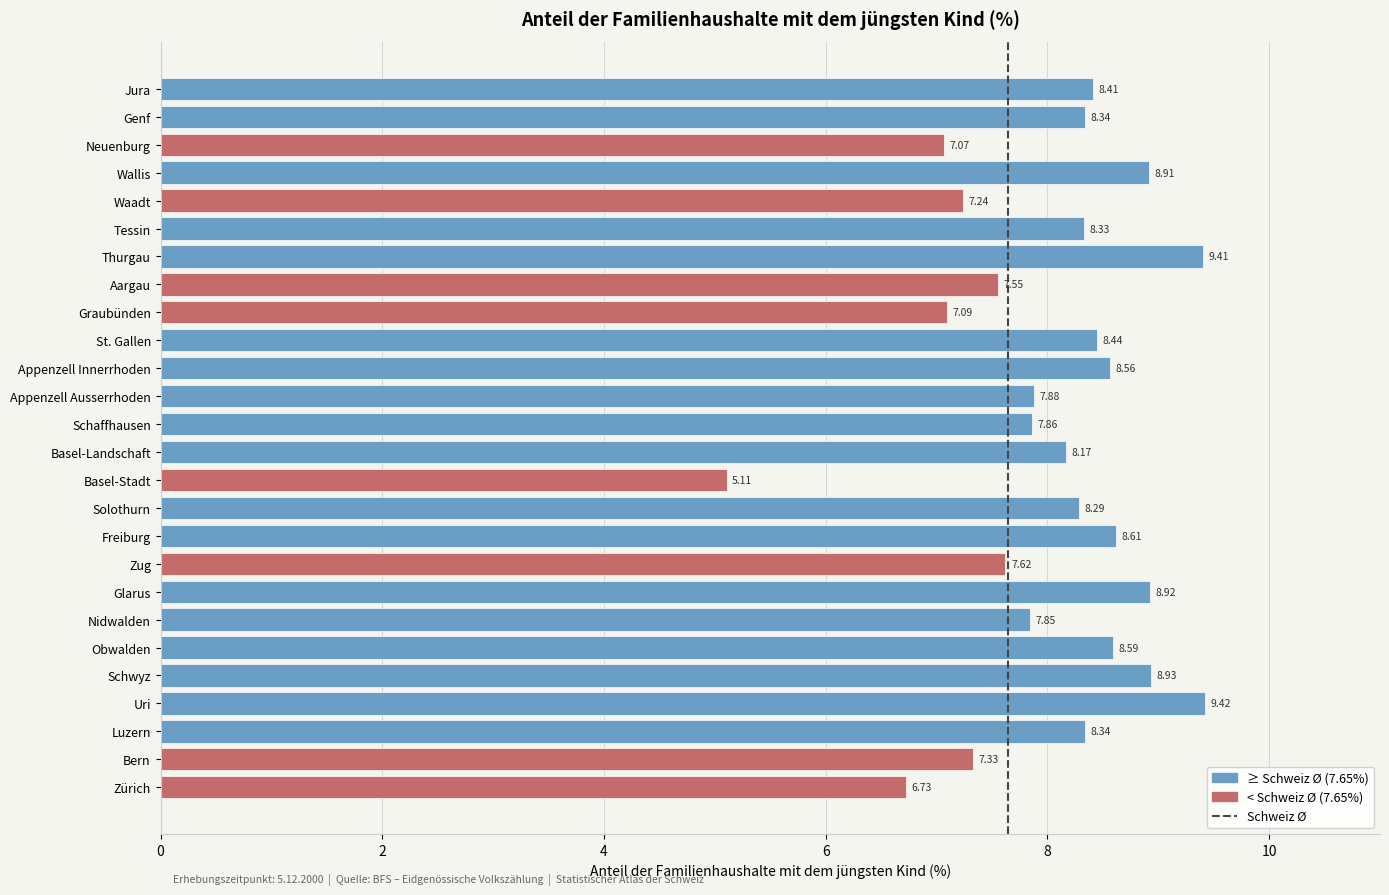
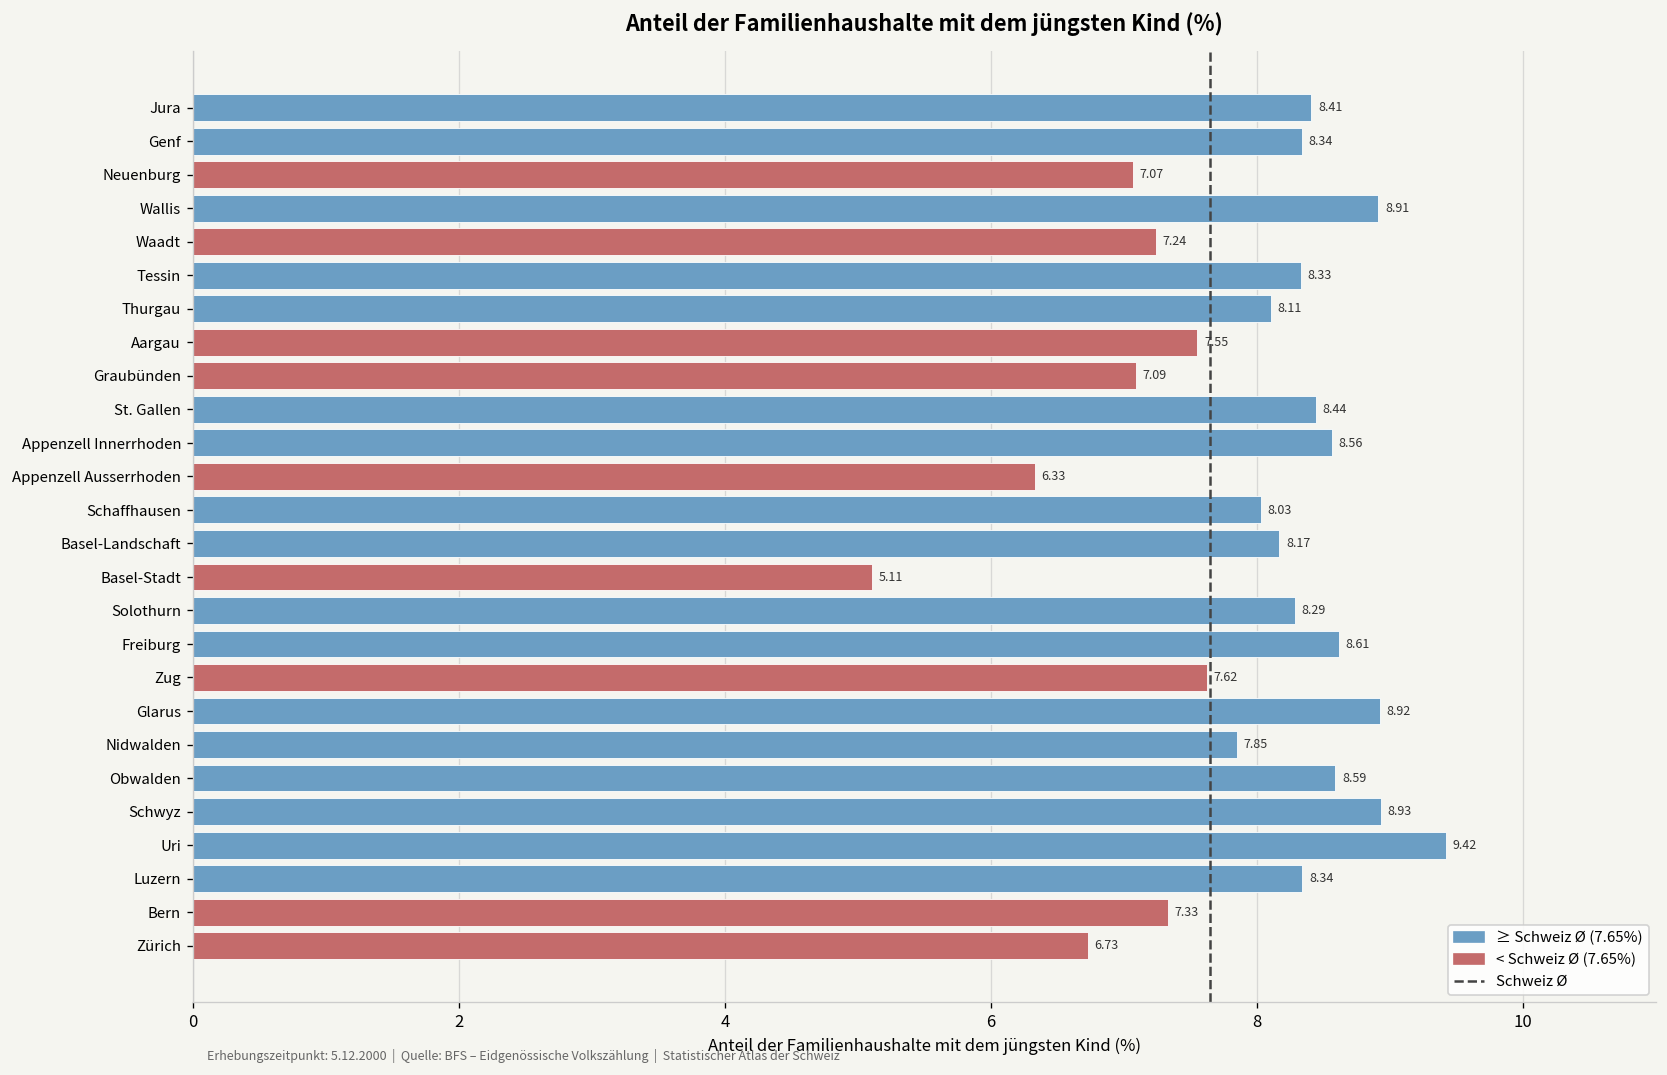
  {
    "Jura": 8.41,
    "Genf": 8.34,
    "Neuenburg": 7.07,
    "Wallis": 8.91,
    "Waadt": 7.24,
    "Tessin": 8.33,
-   "Thurgau": 9.41,
+   "Thurgau": 8.11,
    "Aargau": 7.55,
    "Graubünden": 7.09,
    "St. Gallen": 8.44,
    "Appenzell Innerrhoden": 8.56,
-   "Appenzell Ausserrhoden": 7.88,
-   "Schaffhausen": 7.86,
+   "Appenzell Ausserrhoden": 6.33,
+   "Schaffhausen": 8.03,
    "Basel-Landschaft": 8.17,
    "Basel-Stadt": 5.11,
    "Solothurn": 8.29,
    "Freiburg": 8.61,
    "Zug": 7.62,
    "Glarus": 8.92,
    "Nidwalden": 7.85,
    "Obwalden": 8.59,
    "Schwyz": 8.93,
    "Uri": 9.42,
    "Luzern": 8.34,
    "Bern": 7.33,
    "Zürich": 6.73
  }
